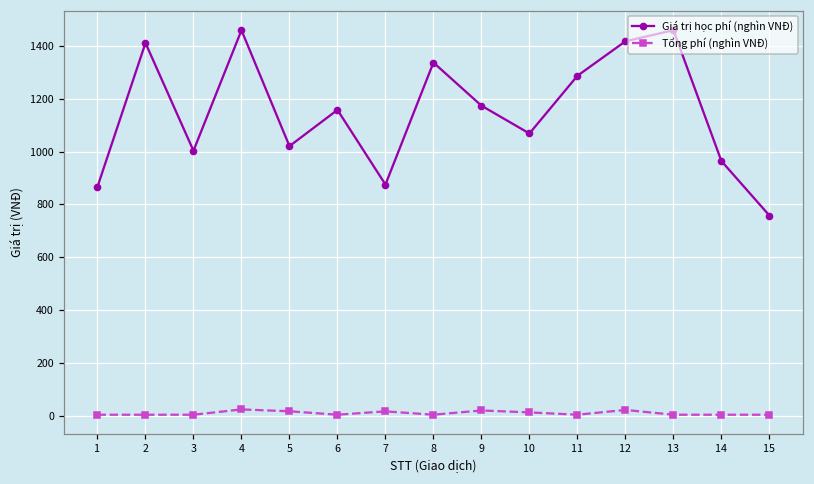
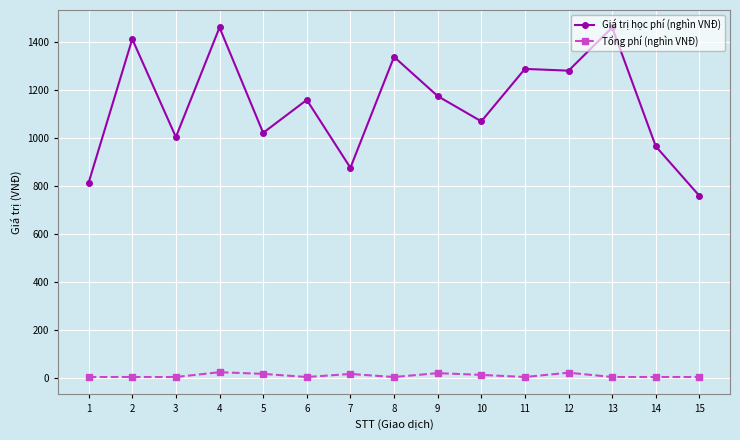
  {
    "Giá trị học phí (nghìn VNĐ)": {
-     "1": 870,
+     "1": 810,
      "2": 1410,
      "3": 1000,
      "4": 1460,
      "5": 1020,
      "6": 1160,
      "7": 880,
      "8": 1340,
      "9": 1170,
      "10": 1070,
      "11": 1290,
-     "12": 1420,
+     "12": 1280,
      "14": 960,
      "15": 760
    },
    "Tổng phí (nghìn VNĐ)": {
      "1": 0,
      "2": 0,
      "3": 0,
      "4": 20,
      "5": 20,
      "6": 0,
      "7": 20,
      "8": 0,
      "9": 20,
      "10": 10,
      "11": 0,
      "12": 20,
      "13": 0,
      "14": 0,
      "15": 0
    }
  }
